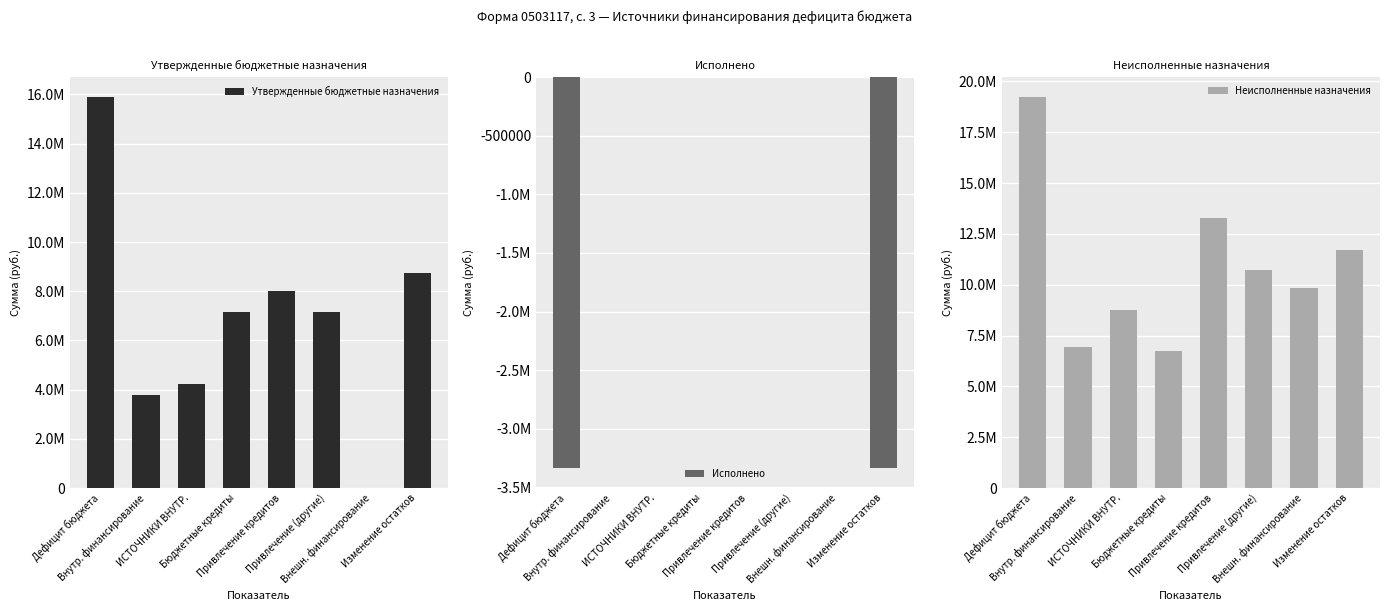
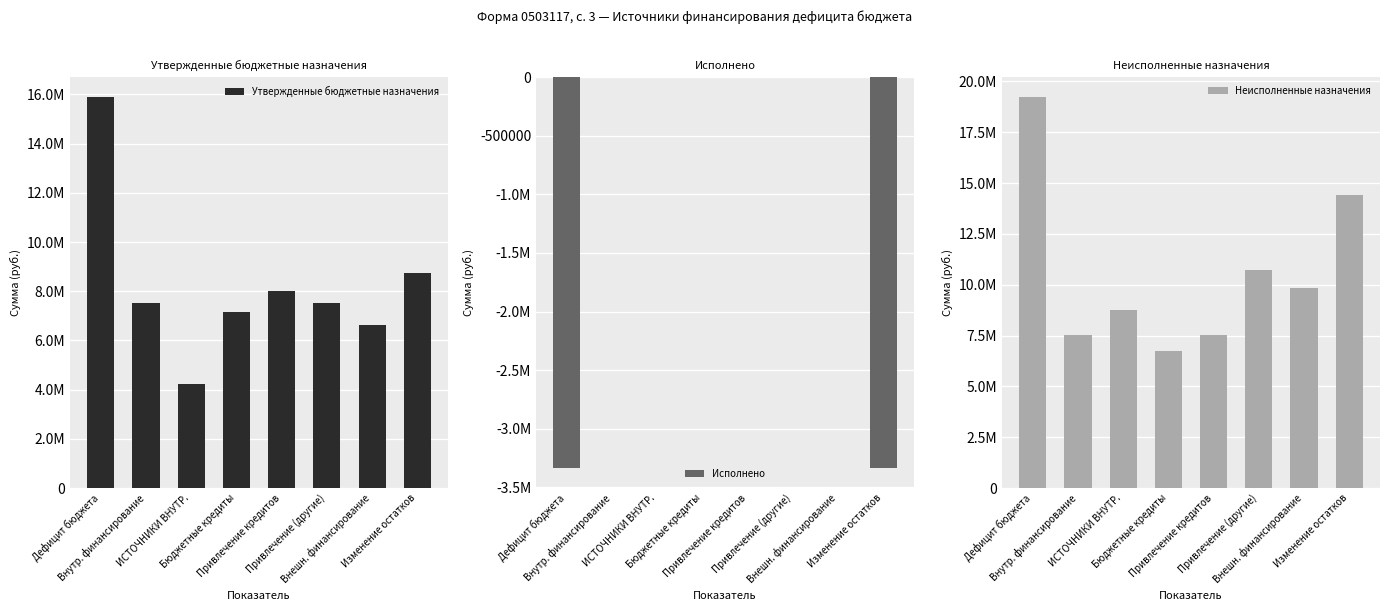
  {
    "Утвержденные бюджетные назначения": {
      "Дефицит бюджета": 15900000,
-     "Внутр. финансирование": 3800000,
+     "Внутр. финансирование": 7500000,
      "ИСТОЧНИКИ ВНУТР.": 4200000,
      "Бюджетные кредиты": 7200000,
      "Привлечение кредитов": 8000000,
-     "Привлечение (другие)": 7100000,
-     "Внешн. финансирование": 0,
+     "Привлечение (другие)": 7500000,
+     "Внешн. финансирование": 6600000,
      "Изменение остатков": 8800000
    },
    "Исполнено": {
      "Дефицит бюджета": -3340000,
      "Внутр. финансирование": 0,
      "ИСТОЧНИКИ ВНУТР.": 0,
      "Бюджетные кредиты": 0,
      "Привлечение кредитов": 0,
      "Привлечение (другие)": 0,
      "Внешн. финансирование": 0,
      "Изменение остатков": -3340000
    },
    "Неисполненные назначения": {
      "Дефицит бюджета": 19200000,
-     "Внутр. финансирование": 6900000,
+     "Внутр. финансирование": 7500000,
      "ИСТОЧНИКИ ВНУТР.": 8800000,
      "Бюджетные кредиты": 6700000,
-     "Привлечение кредитов": 13300000,
+     "Привлечение кредитов": 7500000,
      "Привлечение (другие)": 10700000,
      "Внешн. финансирование": 9800000,
-     "Изменение остатков": 11700000
+     "Изменение остатков": 14400000
    }
  }
